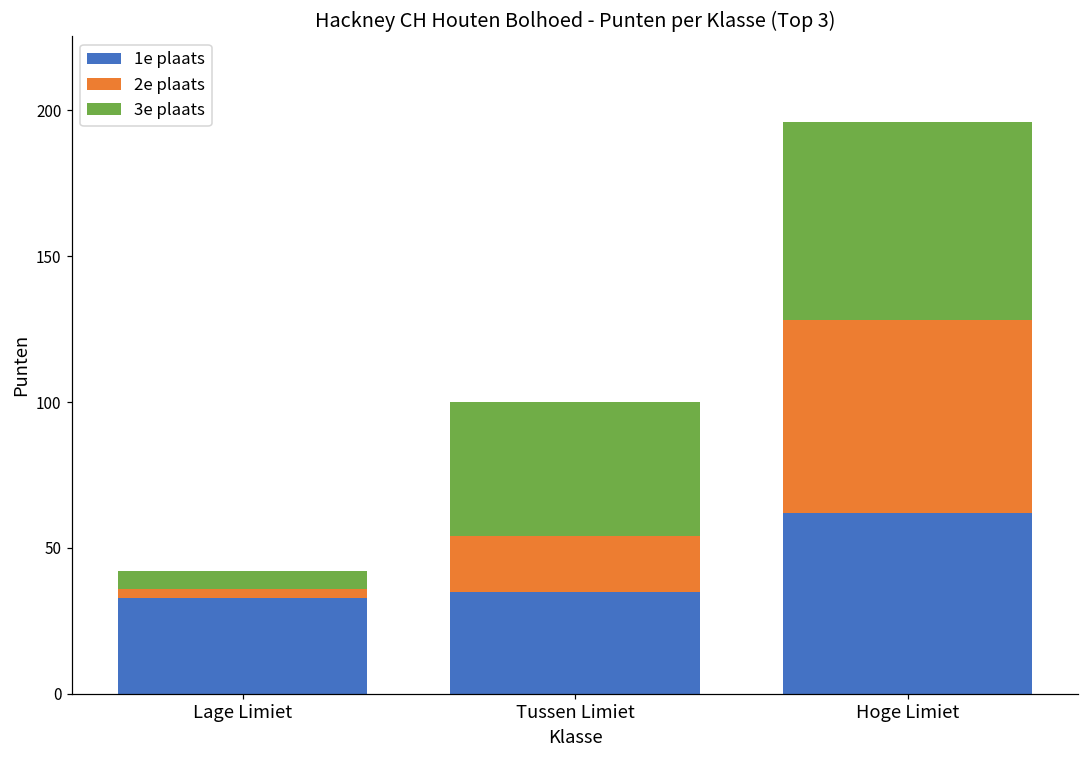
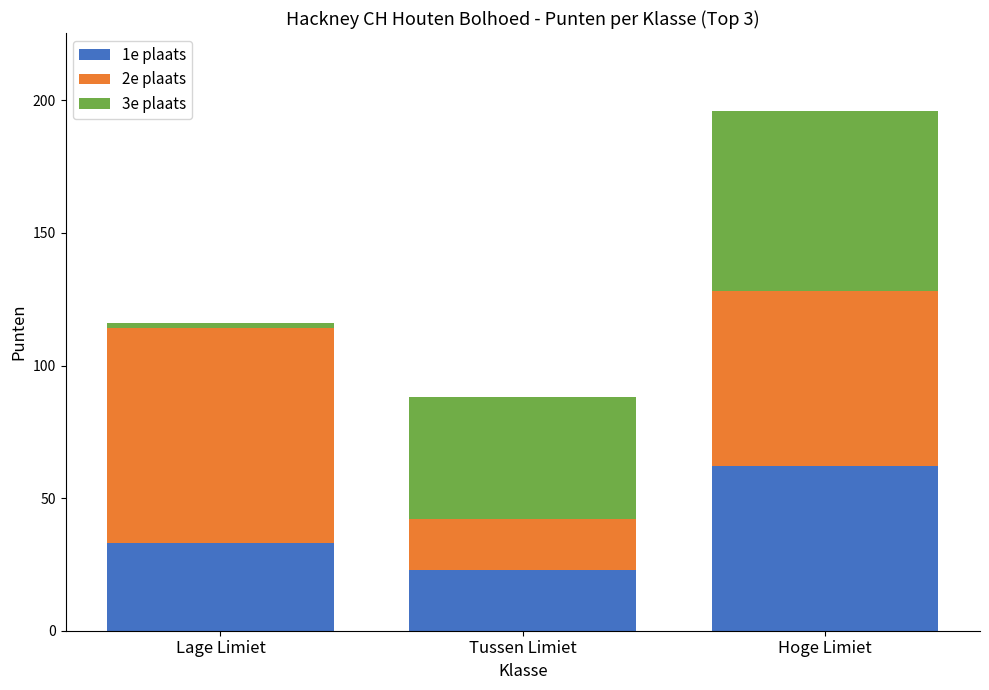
  {
    "1e plaats": {
      "Lage Limiet": 33,
-     "Tussen Limiet": 35,
+     "Tussen Limiet": 23,
      "Hoge Limiet": 62
    },
    "2e plaats": {
-     "Lage Limiet": 3,
+     "Lage Limiet": 81,
      "Tussen Limiet": 19,
      "Hoge Limiet": 66
    },
    "3e plaats": {
-     "Lage Limiet": 6,
+     "Lage Limiet": 2,
      "Tussen Limiet": 46,
      "Hoge Limiet": 68
    }
  }
